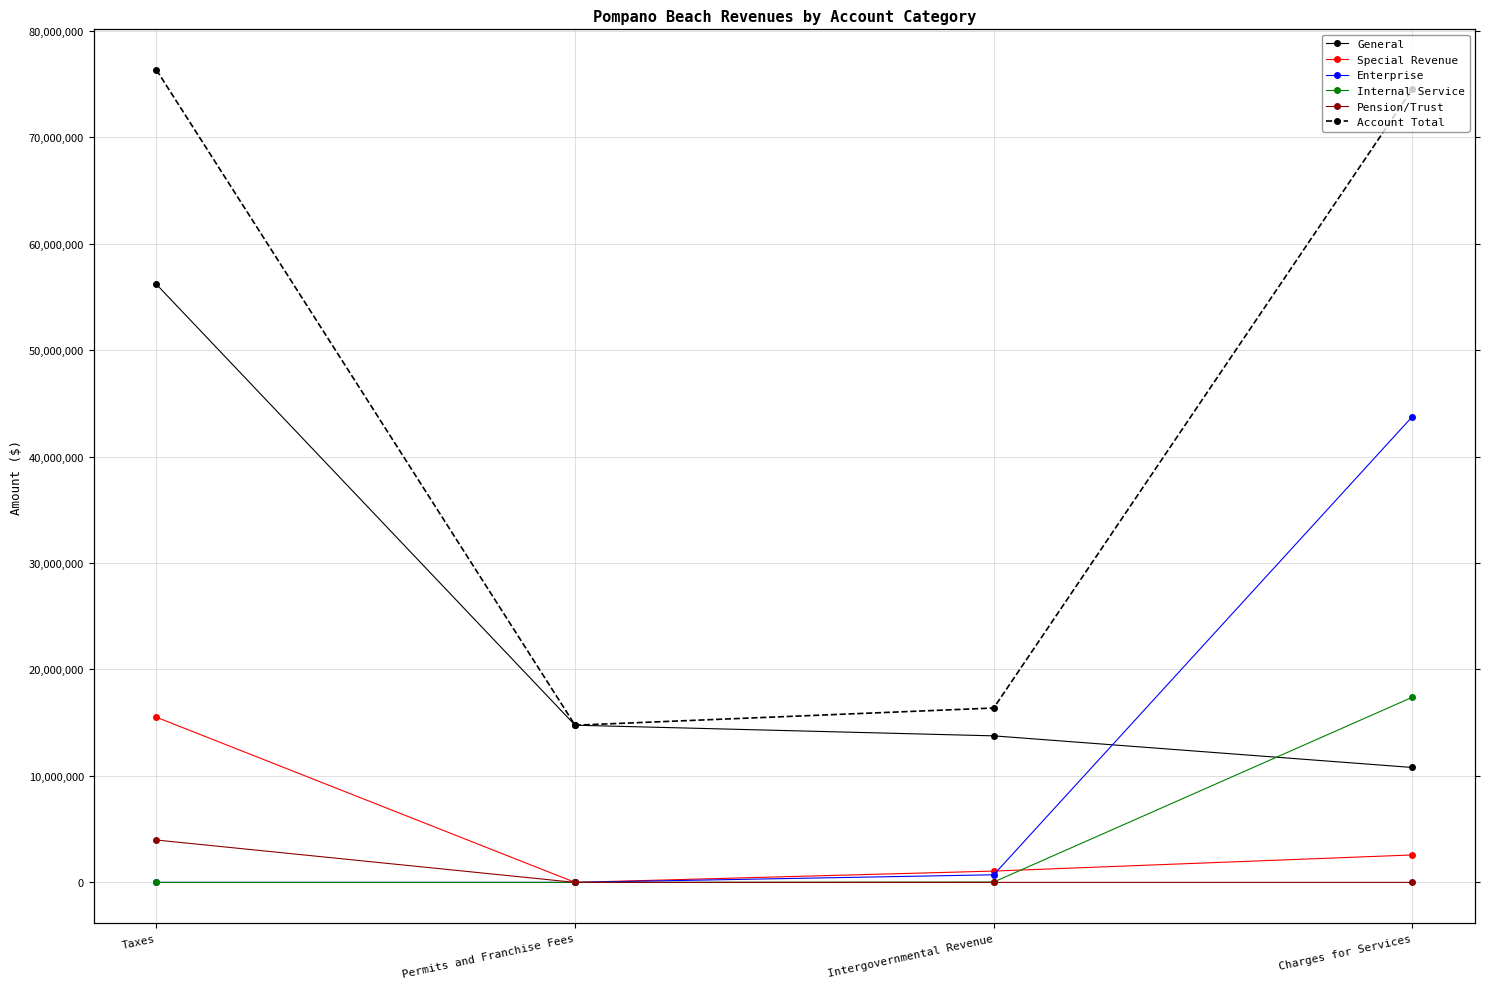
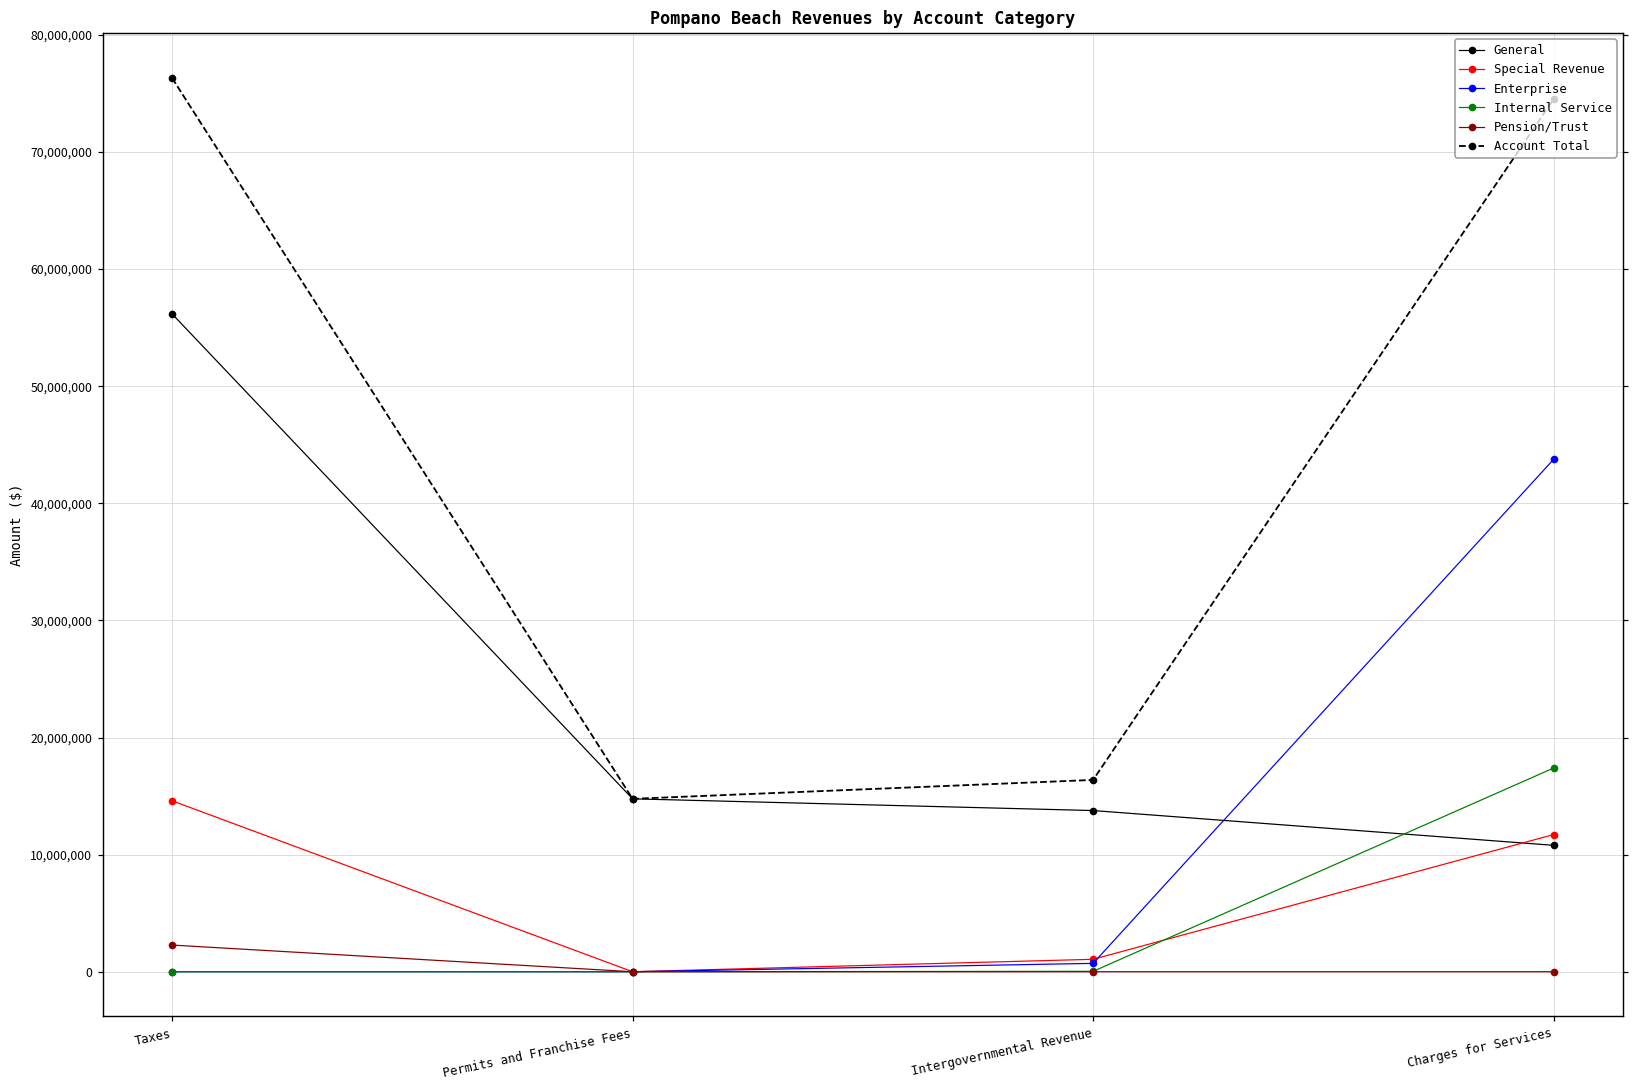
  {
    "Special Revenue": {
-     "Taxes": "15,500,000",
+     "Taxes": "14,600,000",
      "Intergovernmental Revenue": "1,100,000",
-     "Charges for Services": "2,600,000"
+     "Charges for Services": "11,700,000"
    },
    "Enterprise": {
      "Intergovernmental Revenue": "700,000",
      "Charges for Services": "43,800,000"
    },
    "Internal Service": {
      "Charges for Services": "17,400,000"
    },
    "Pension/Trust": {
-     "Taxes": "4,000,000",
+     "Taxes": "2,300,000",
      "Charges for Services": "0"
    }
  }
